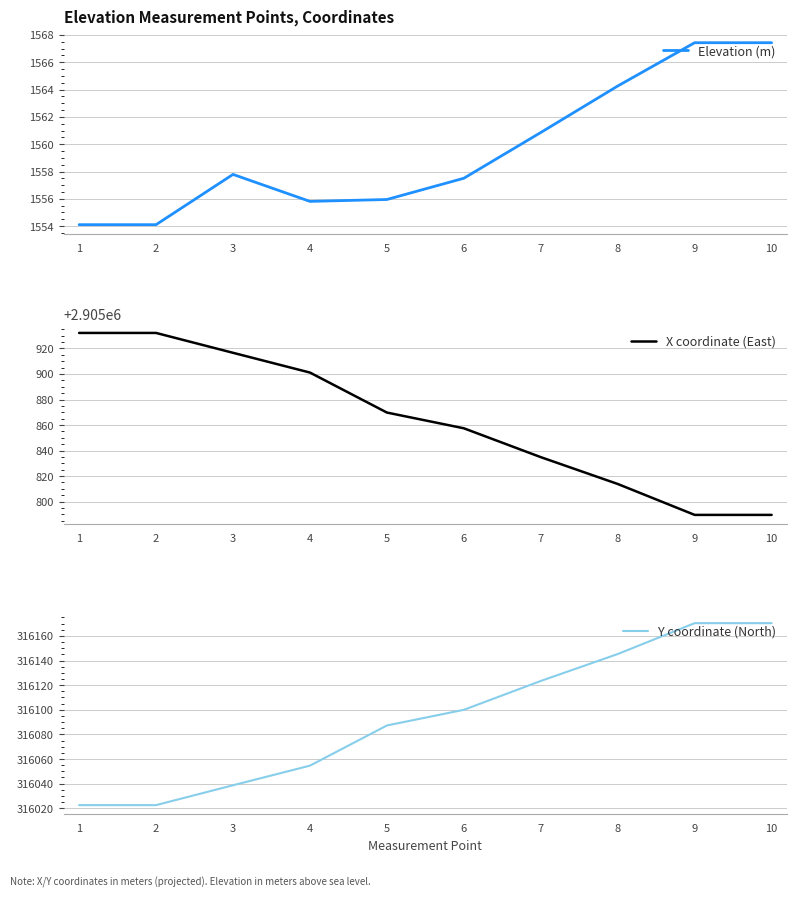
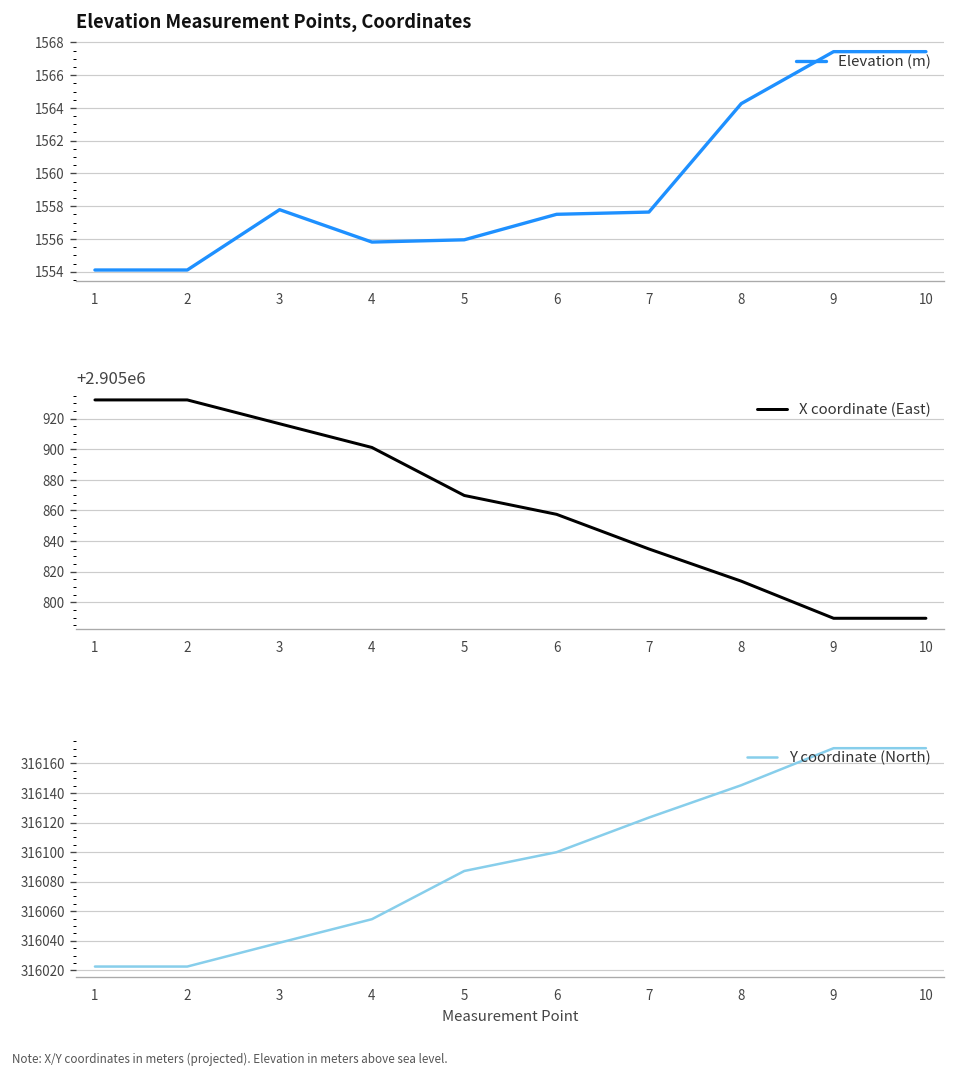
  {
    "Elevation Measurement Points, Coordinates": {
      "1": 1554.1,
      "2": 1554.1,
      "3": 1557.8,
      "4": 1555.8,
      "5": 1556.0,
      "6": 1557.5,
-     "7": 1560.9,
+     "7": 1557.6,
      "8": 1564.3,
      "9": 1567.4,
      "10": 1567.4
    }
  }
